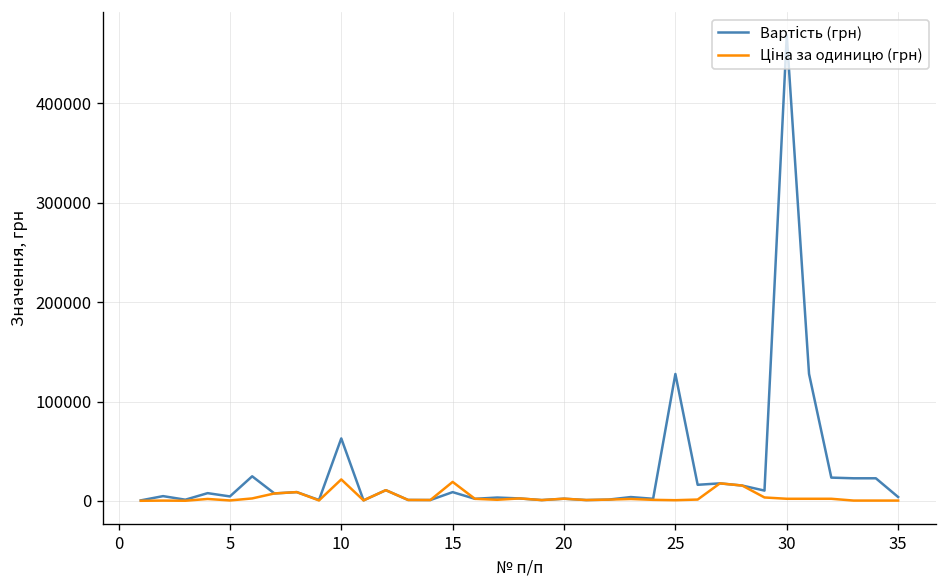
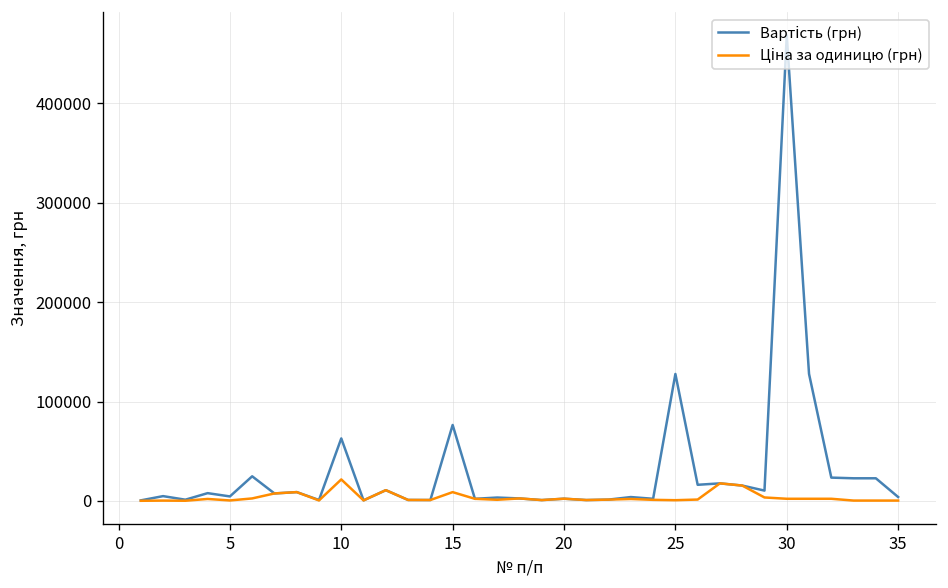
  {
    "Вартість (грн)": {
      "5": 0,
      "10": 60000,
-     "15": 10000,
+     "15": 80000,
      "25": 130000,
      "35": 0
    },
    "Ціна за одиницю (грн)": {
      "5": 0,
      "10": 20000,
-     "15": 20000,
+     "15": 10000,
      "25": 0,
      "30": 0,
      "35": 0
    }
  }
